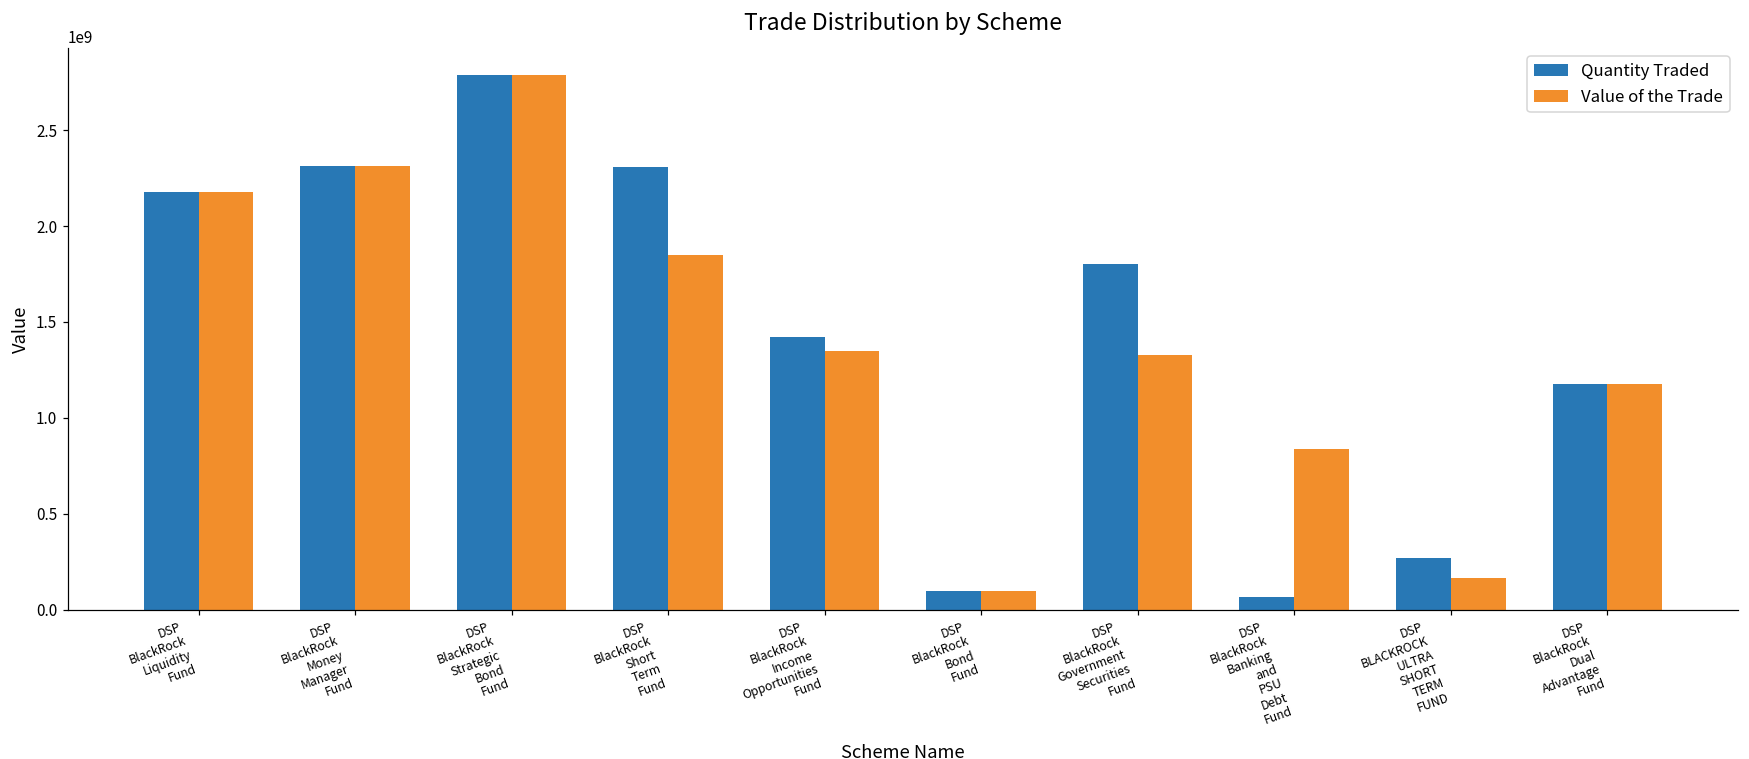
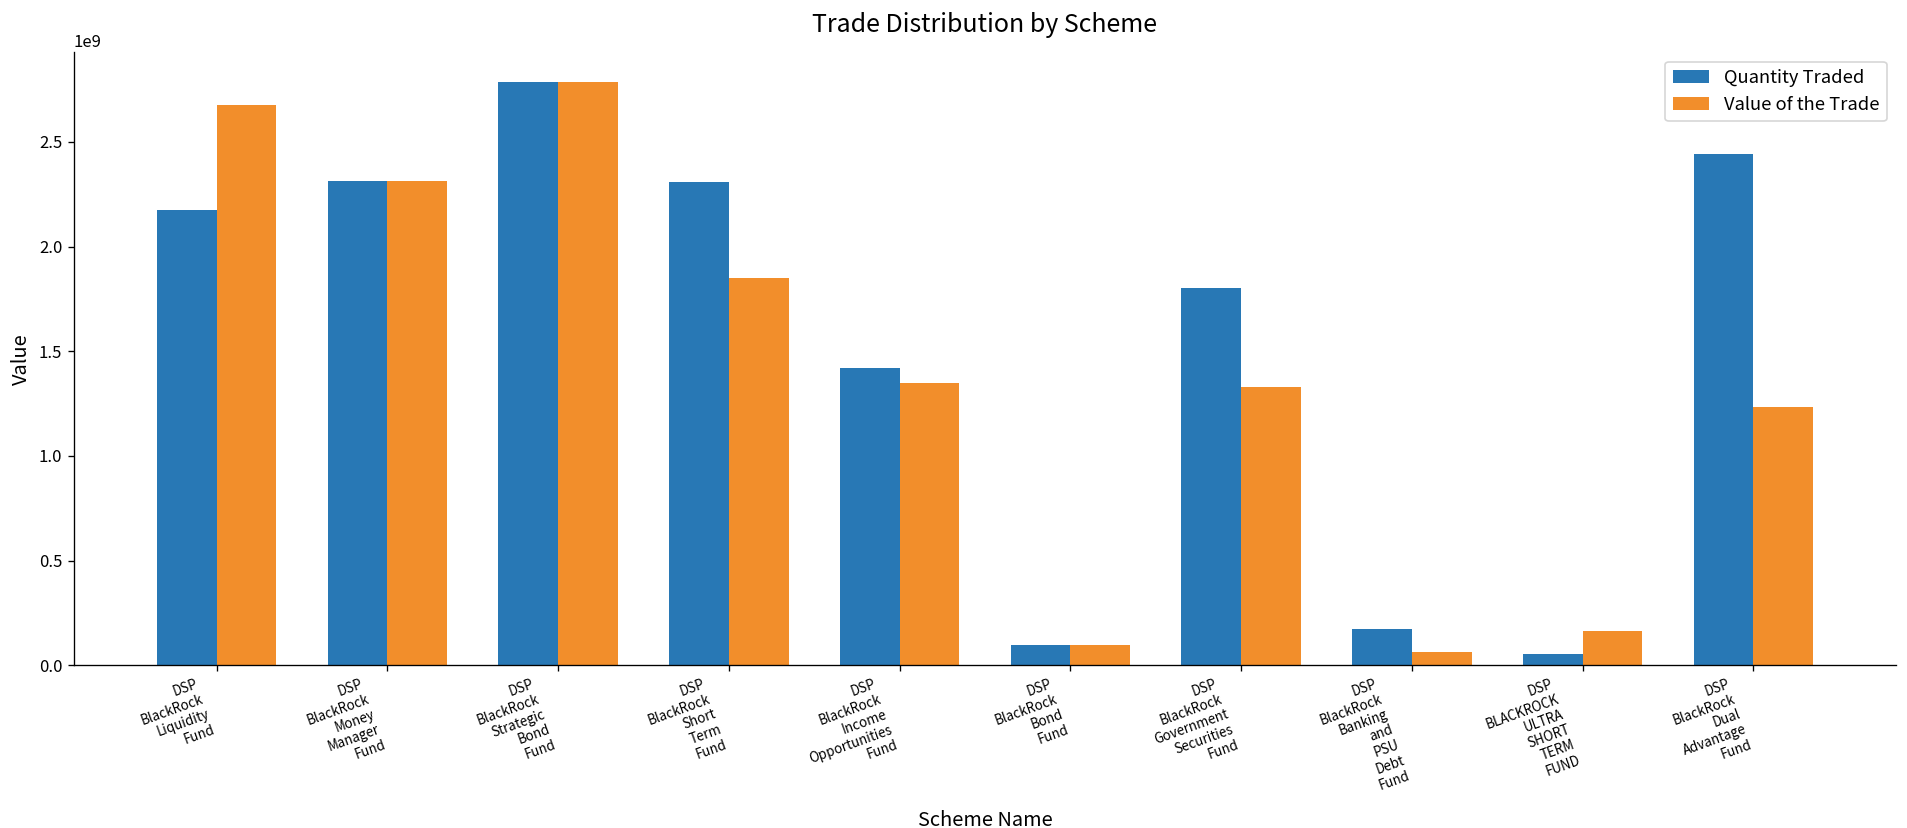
  {
    "Quantity Traded": {
      "DSP BlackRock Liquidity Fund": 2180000000,
      "DSP BlackRock Money Manager Fund": 2310000000,
      "DSP BlackRock Strategic Bond Fund": 2790000000,
      "DSP BlackRock Short Term Fund": 2310000000,
      "DSP BlackRock Income Opportunities Fund": 1420000000,
      "DSP BlackRock Bond Fund": 100000000,
      "DSP BlackRock Government Securities Fund": 1800000000,
-     "DSP BlackRock Banking and PSU Debt Fund": 70000000,
-     "DSP BLACKROCK ULTRA SHORT TERM FUND": 270000000,
-     "DSP BlackRock Dual Advantage Fund": 1180000000
+     "DSP BlackRock Banking and PSU Debt Fund": 180000000,
+     "DSP BLACKROCK ULTRA SHORT TERM FUND": 50000000,
+     "DSP BlackRock Dual Advantage Fund": 2440000000
    },
    "Value of the Trade": {
-     "DSP BlackRock Liquidity Fund": 2180000000,
+     "DSP BlackRock Liquidity Fund": 2670000000,
      "DSP BlackRock Money Manager Fund": 2310000000,
      "DSP BlackRock Strategic Bond Fund": 2790000000,
      "DSP BlackRock Short Term Fund": 1850000000,
      "DSP BlackRock Income Opportunities Fund": 1350000000,
      "DSP BlackRock Bond Fund": 100000000,
      "DSP BlackRock Government Securities Fund": 1330000000,
-     "DSP BlackRock Banking and PSU Debt Fund": 840000000,
+     "DSP BlackRock Banking and PSU Debt Fund": 60000000,
      "DSP BLACKROCK ULTRA SHORT TERM FUND": 160000000,
-     "DSP BlackRock Dual Advantage Fund": 1180000000
+     "DSP BlackRock Dual Advantage Fund": 1240000000
    }
  }
